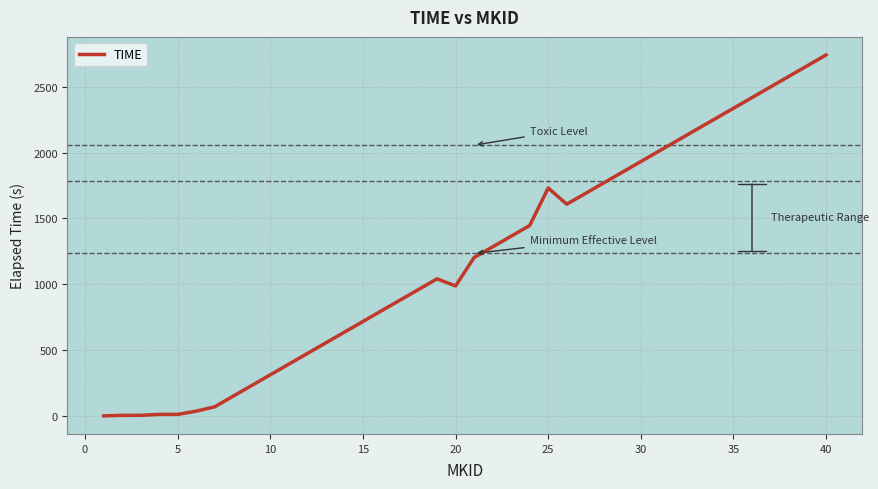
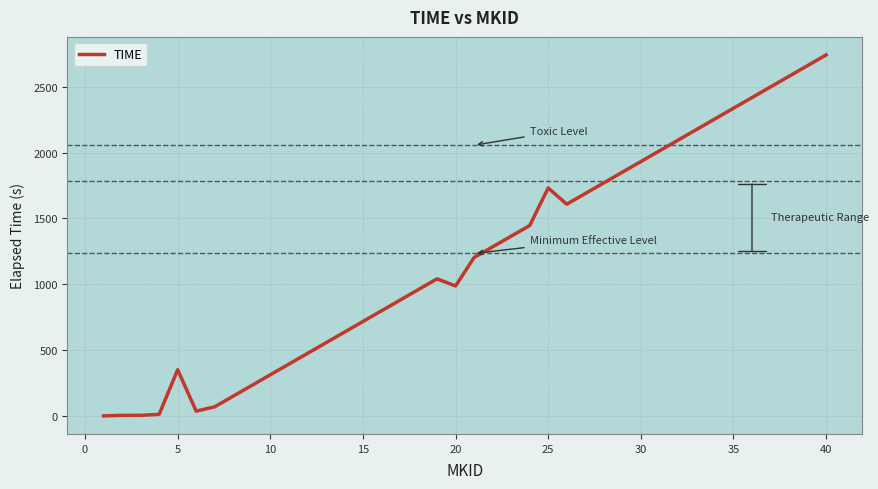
  {
-   "5": 10,
+   "5": 350,
    "10": 310,
    "15": 720,
    "20": 990,
    "25": 1730,
    "30": 1930,
    "35": 2340,
    "40": 2740
  }
